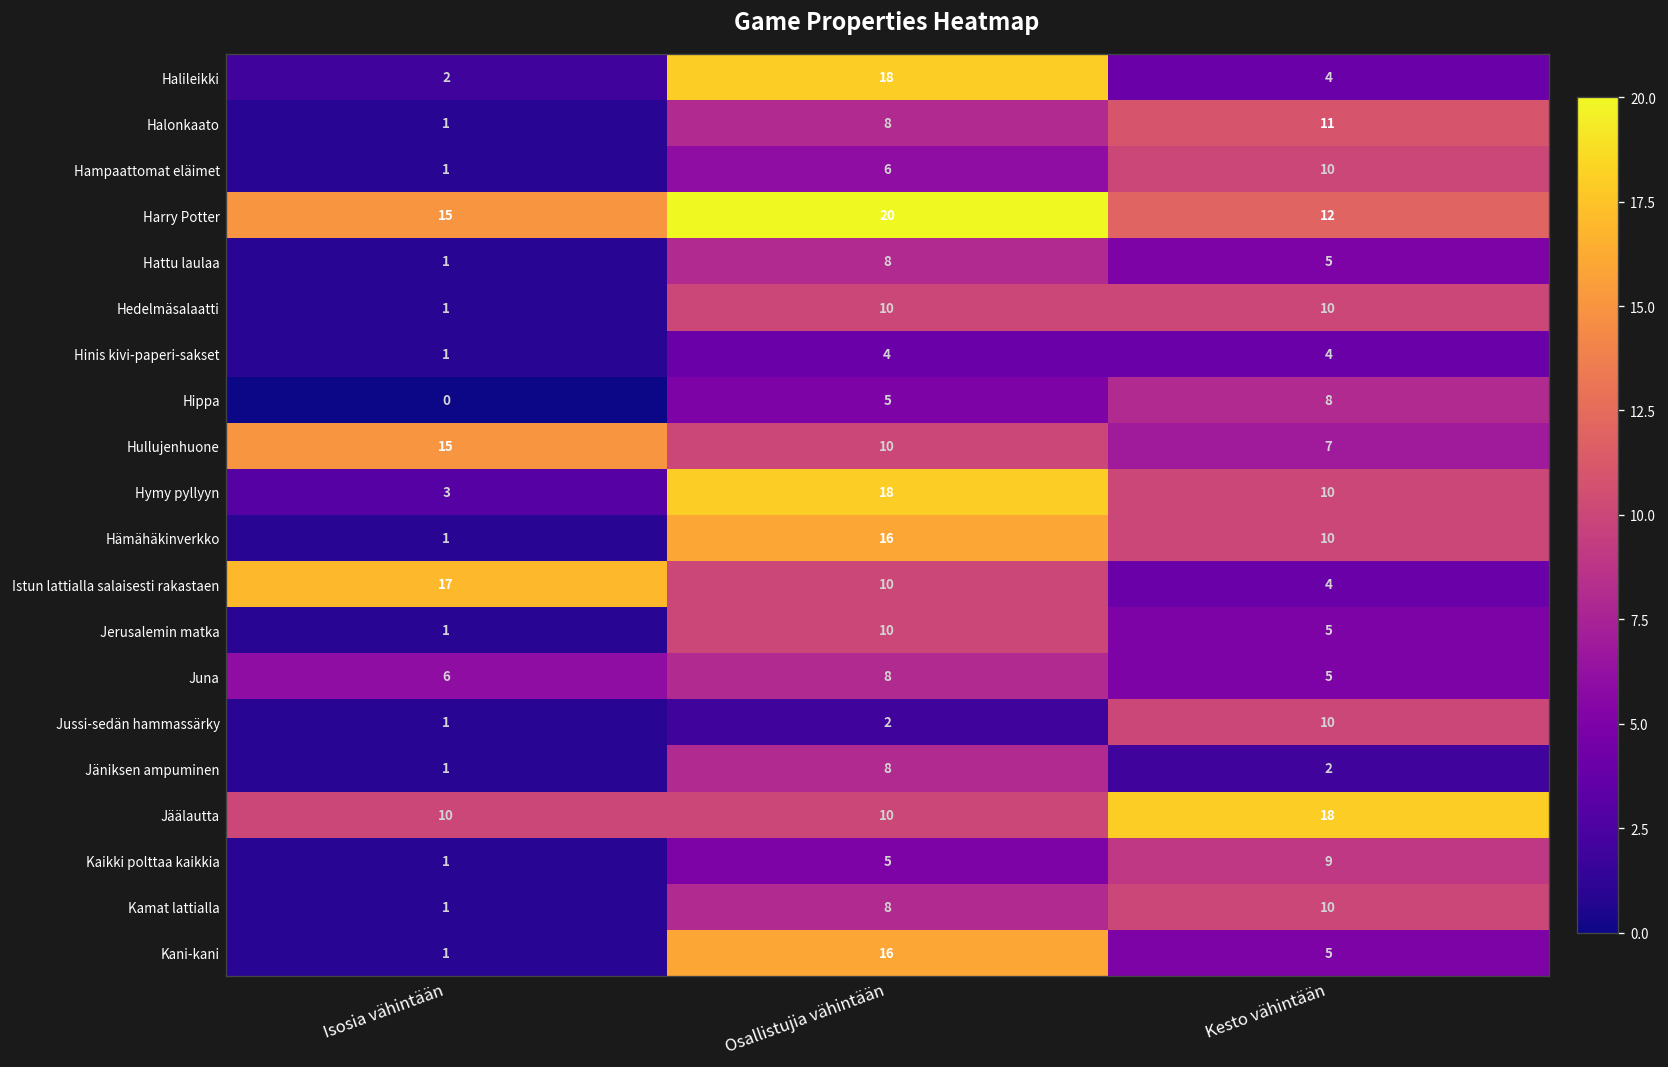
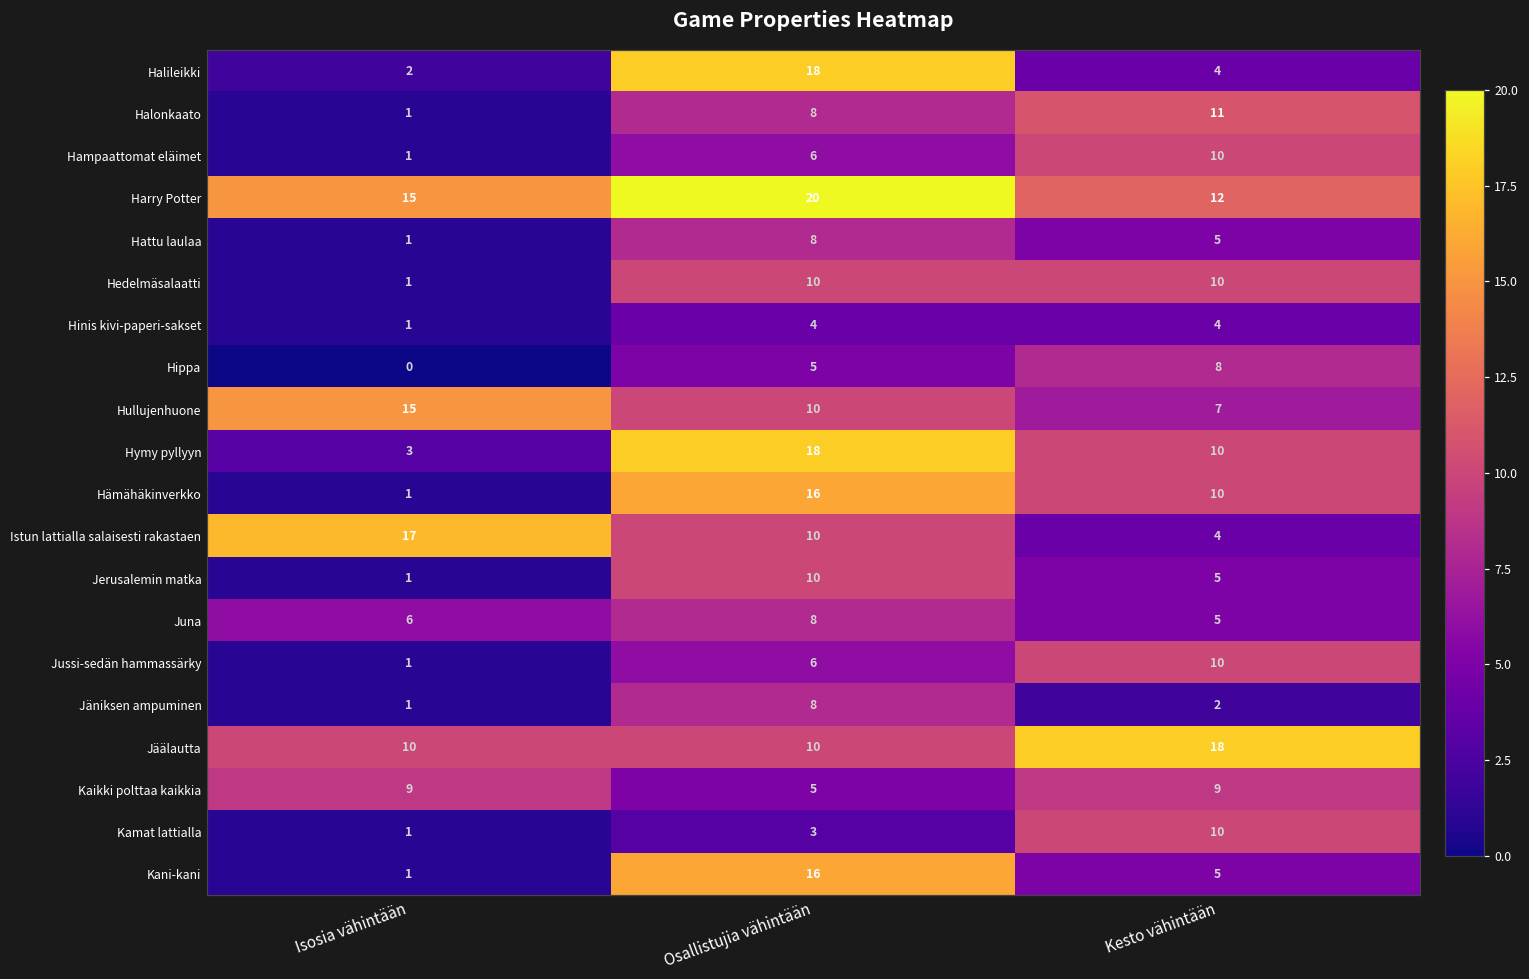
  {
    "Halileikki": {
      "Isosia vähintään": 2,
      "Osallistujia vähintään": 18,
      "Kesto vähintään": 4
    },
    "Halonkaato": {
      "Isosia vähintään": 1,
      "Osallistujia vähintään": 8,
      "Kesto vähintään": 11
    },
    "Hampaattomat eläimet": {
      "Isosia vähintään": 1,
      "Osallistujia vähintään": 6,
      "Kesto vähintään": 10
    },
    "Harry Potter": {
      "Isosia vähintään": 15,
      "Osallistujia vähintään": 20,
      "Kesto vähintään": 12
    },
    "Hattu laulaa": {
      "Isosia vähintään": 1,
      "Osallistujia vähintään": 8,
      "Kesto vähintään": 5
    },
    "Hedelmäsalaatti": {
      "Isosia vähintään": 1,
      "Osallistujia vähintään": 10,
      "Kesto vähintään": 10
    },
    "Hinis kivi-paperi-sakset": {
      "Isosia vähintään": 1,
      "Osallistujia vähintään": 4,
      "Kesto vähintään": 4
    },
    "Hippa": {
      "Isosia vähintään": 0,
      "Osallistujia vähintään": 5,
      "Kesto vähintään": 8
    },
    "Hullujenhuone": {
      "Isosia vähintään": 15,
      "Osallistujia vähintään": 10,
      "Kesto vähintään": 7
    },
    "Hymy pyllyyn": {
      "Isosia vähintään": 3,
      "Osallistujia vähintään": 18,
      "Kesto vähintään": 10
    },
    "Hämähäkinverkko": {
      "Isosia vähintään": 1,
      "Osallistujia vähintään": 16,
      "Kesto vähintään": 10
    },
    "Istun lattialla salaisesti rakastaen": {
      "Isosia vähintään": 17,
      "Osallistujia vähintään": 10,
      "Kesto vähintään": 4
    },
    "Jerusalemin matka": {
      "Isosia vähintään": 1,
      "Osallistujia vähintään": 10,
      "Kesto vähintään": 5
    },
    "Juna": {
      "Isosia vähintään": 6,
      "Osallistujia vähintään": 8,
      "Kesto vähintään": 5
    },
    "Jussi-sedän hammassärky": {
      "Isosia vähintään": 1,
-     "Osallistujia vähintään": 2,
+     "Osallistujia vähintään": 6,
      "Kesto vähintään": 10
    },
    "Jäniksen ampuminen": {
      "Isosia vähintään": 1,
      "Osallistujia vähintään": 8,
      "Kesto vähintään": 2
    },
    "Jäälautta": {
      "Isosia vähintään": 10,
      "Osallistujia vähintään": 10,
      "Kesto vähintään": 18
    },
    "Kaikki polttaa kaikkia": {
-     "Isosia vähintään": 1,
+     "Isosia vähintään": 9,
      "Osallistujia vähintään": 5,
      "Kesto vähintään": 9
    },
    "Kamat lattialla": {
      "Isosia vähintään": 1,
-     "Osallistujia vähintään": 8,
+     "Osallistujia vähintään": 3,
      "Kesto vähintään": 10
    },
    "Kani-kani": {
      "Isosia vähintään": 1,
      "Osallistujia vähintään": 16,
      "Kesto vähintään": 5
    }
  }
